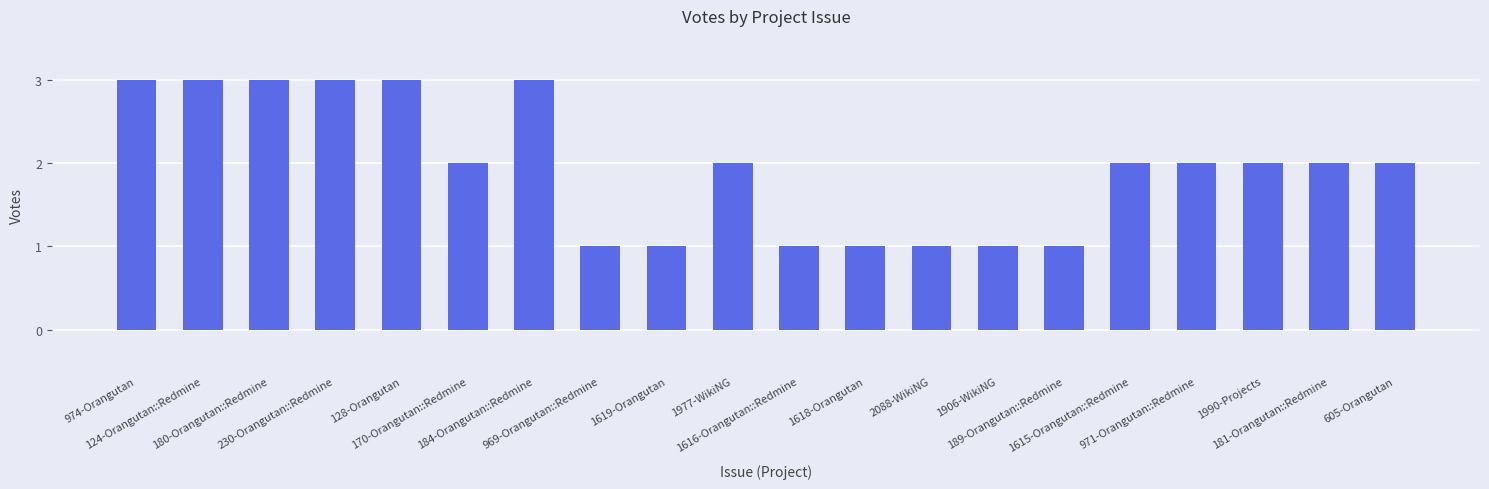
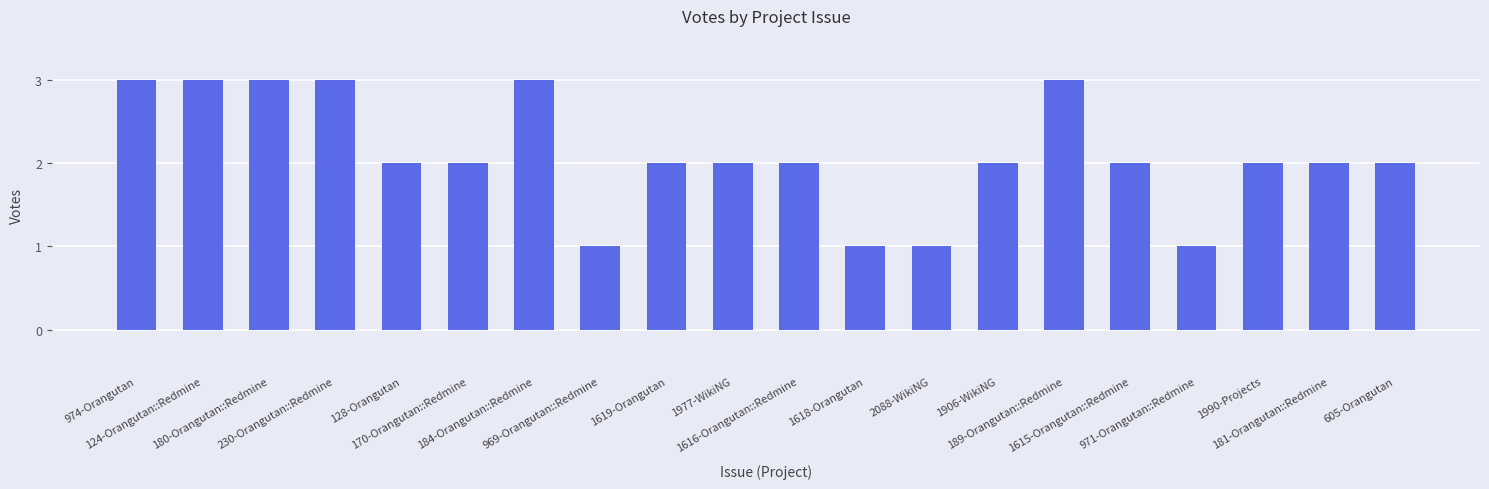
  {
    "974-Orangutan": 3,
    "124-Orangutan::Redmine": 3,
    "180-Orangutan::Redmine": 3,
    "230-Orangutan::Redmine": 3,
-   "128-Orangutan": 3,
+   "128-Orangutan": 2,
    "170-Orangutan::Redmine": 2,
    "184-Orangutan::Redmine": 3,
    "969-Orangutan::Redmine": 1,
-   "1619-Orangutan": 1,
+   "1619-Orangutan": 2,
    "1977-WikiNG": 2,
-   "1616-Orangutan::Redmine": 1,
+   "1616-Orangutan::Redmine": 2,
    "1618-Orangutan": 1,
    "2088-WikiNG": 1,
-   "1906-WikiNG": 1,
-   "189-Orangutan::Redmine": 1,
+   "1906-WikiNG": 2,
+   "189-Orangutan::Redmine": 3,
    "1615-Orangutan::Redmine": 2,
-   "971-Orangutan::Redmine": 2,
+   "971-Orangutan::Redmine": 1,
    "1990-Projects": 2,
    "181-Orangutan::Redmine": 2,
    "605-Orangutan": 2
  }
